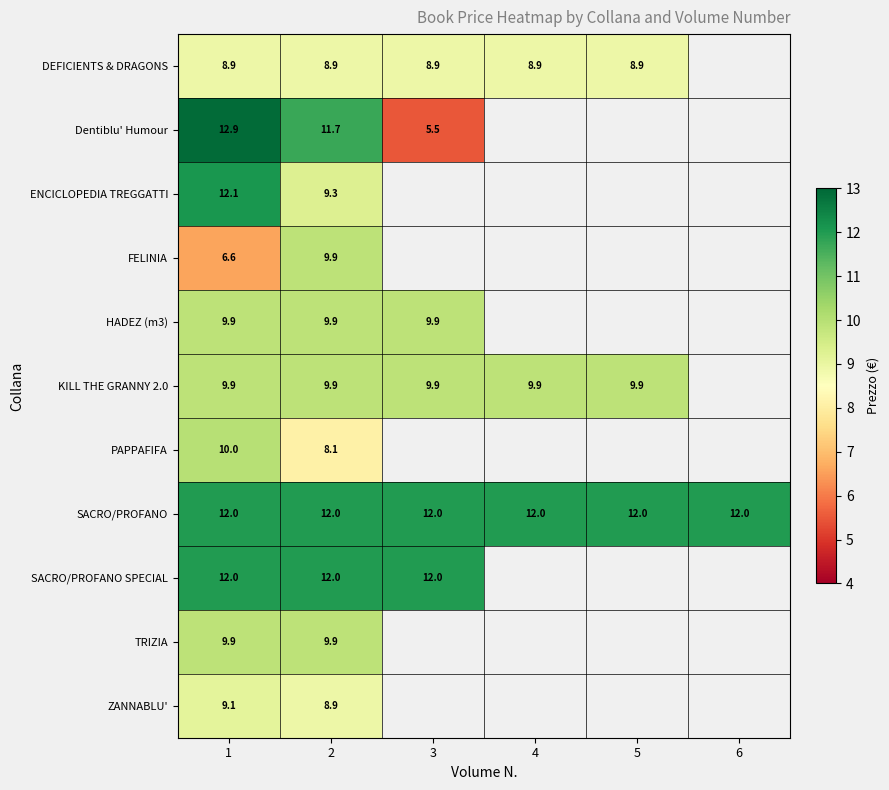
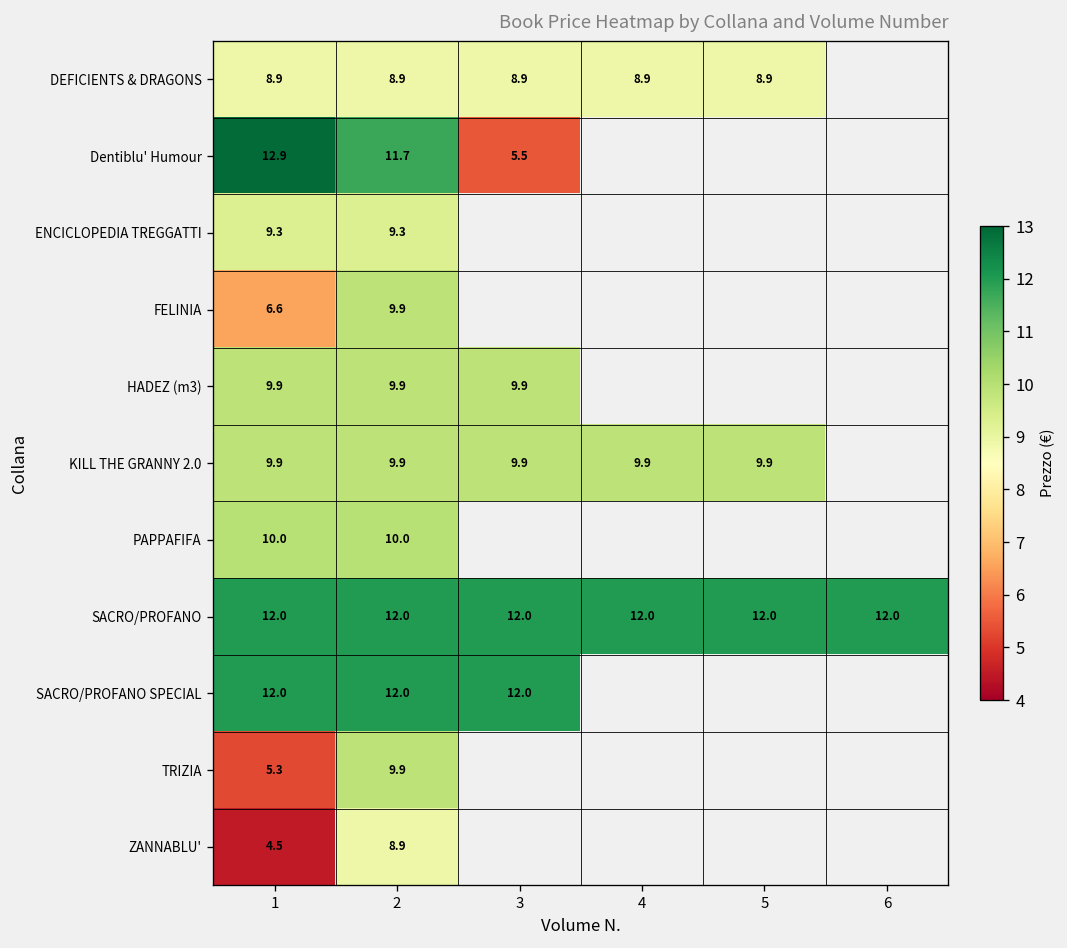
  {
    "DEFICIENTS & DRAGONS": {
      "1": 8.9,
      "2": 8.9,
      "3": 8.9,
      "4": 8.9,
      "5": 8.9
    },
    "Dentiblu' Humour": {
      "1": 12.9,
      "2": 11.7,
      "3": 5.5
    },
    "ENCICLOPEDIA TREGGATTI": {
-     "1": 12.1,
+     "1": 9.3,
      "2": 9.3
    },
    "FELINIA": {
      "1": 6.6,
      "2": 9.9
    },
    "HADEZ (m3)": {
      "1": 9.9,
      "2": 9.9,
      "3": 9.9
    },
    "KILL THE GRANNY 2.0": {
      "1": 9.9,
      "2": 9.9,
      "3": 9.9,
      "4": 9.9,
      "5": 9.9
    },
    "PAPPAFIFA": {
      "1": 10.0,
-     "2": 8.1
+     "2": 10.0
    },
    "SACRO/PROFANO": {
      "1": 12.0,
      "2": 12.0,
      "3": 12.0,
      "4": 12.0,
      "5": 12.0,
      "6": 12.0
    },
    "SACRO/PROFANO SPECIAL": {
      "1": 12.0,
      "2": 12.0,
      "3": 12.0
    },
    "TRIZIA": {
-     "1": 9.9,
+     "1": 5.3,
      "2": 9.9
    },
    "ZANNABLU'": {
-     "1": 9.1,
+     "1": 4.5,
      "2": 8.9
    }
  }
